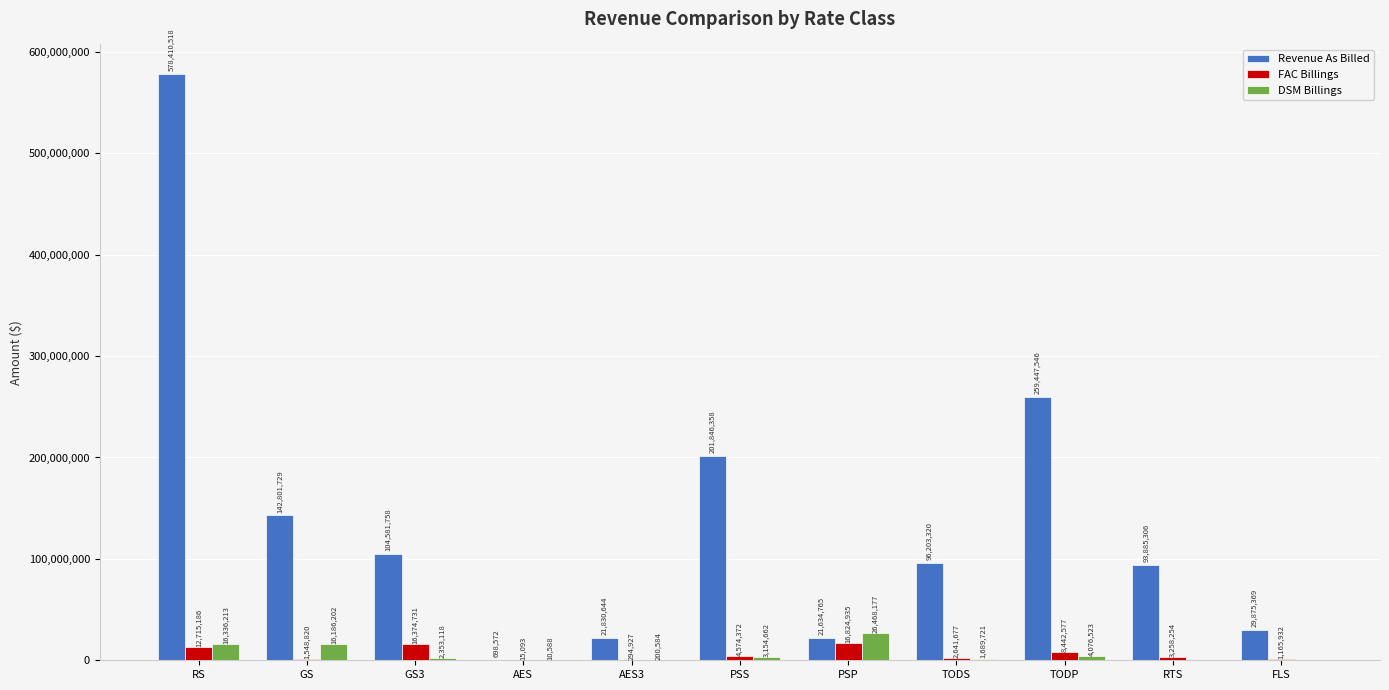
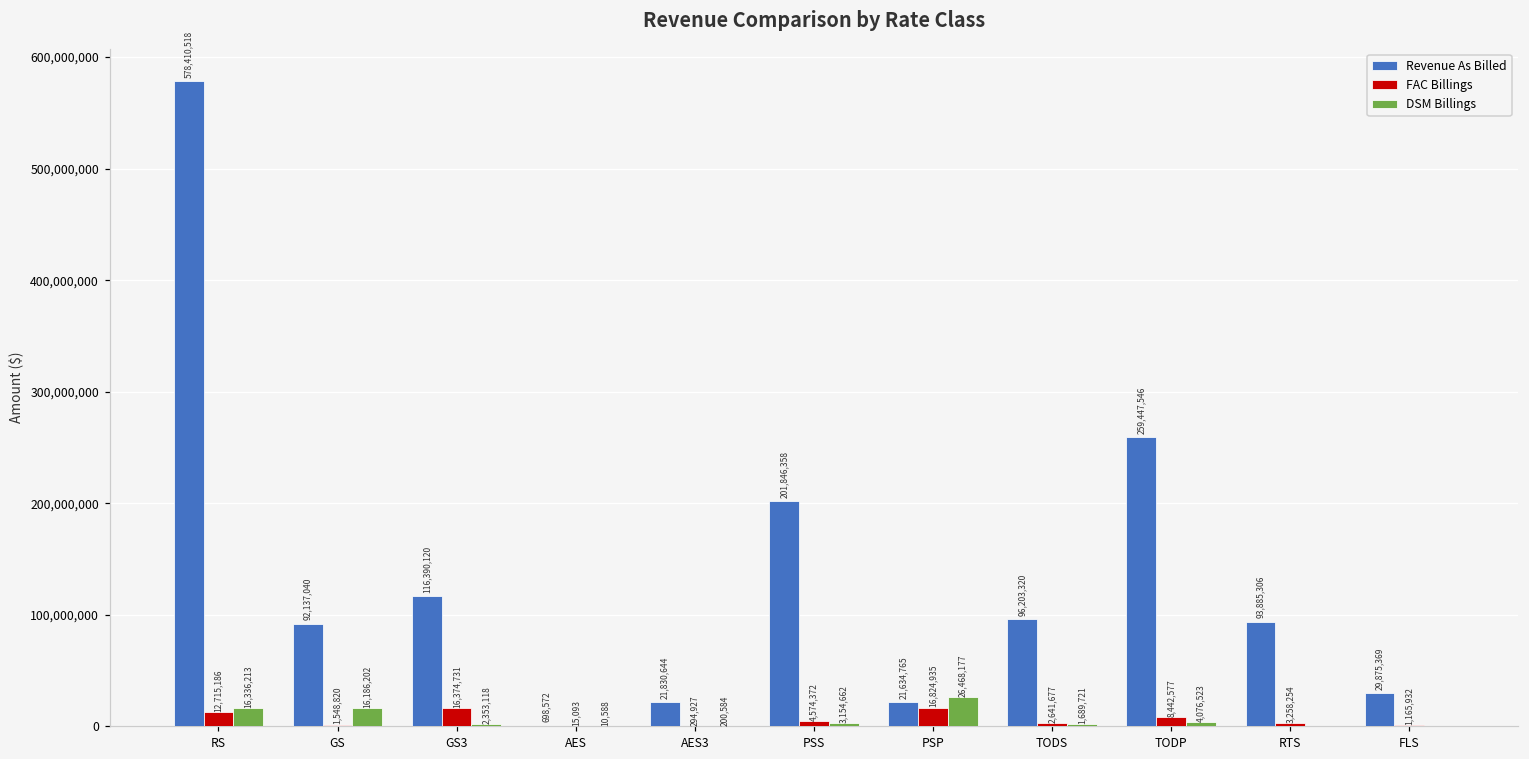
  {
    "Revenue As Billed": {
      "RS": "578,410,518",
-     "GS": "142,801,729",
-     "GS3": "104,581,758",
+     "GS": "92,137,040",
+     "GS3": "116,390,120",
      "AES": "698,572",
      "AES3": "21,830,644",
      "PSS": "201,846,358",
      "PSP": "21,634,765",
      "TODS": "96,203,320",
      "TODP": "259,447,546",
      "RTS": "93,885,306",
      "FLS": "29,875,369"
    },
    "FAC Billings": {
      "RS": "12,715,186",
      "GS": "1,548,820",
      "GS3": "16,374,731",
      "AES": "15,093",
      "AES3": "294,927",
      "PSS": "4,574,372",
      "PSP": "16,824,935",
      "TODS": "2,641,677",
      "TODP": "8,442,577",
      "RTS": "3,258,254",
      "FLS": "1,165,932"
    },
    "DSM Billings": {
      "RS": "16,336,213",
      "GS": "16,186,202",
      "GS3": "2,353,118",
      "AES": "10,588",
      "AES3": "200,584",
      "PSS": "3,154,662",
      "PSP": "26,468,177",
      "TODS": "1,689,721",
      "TODP": "4,076,523"
    }
  }
